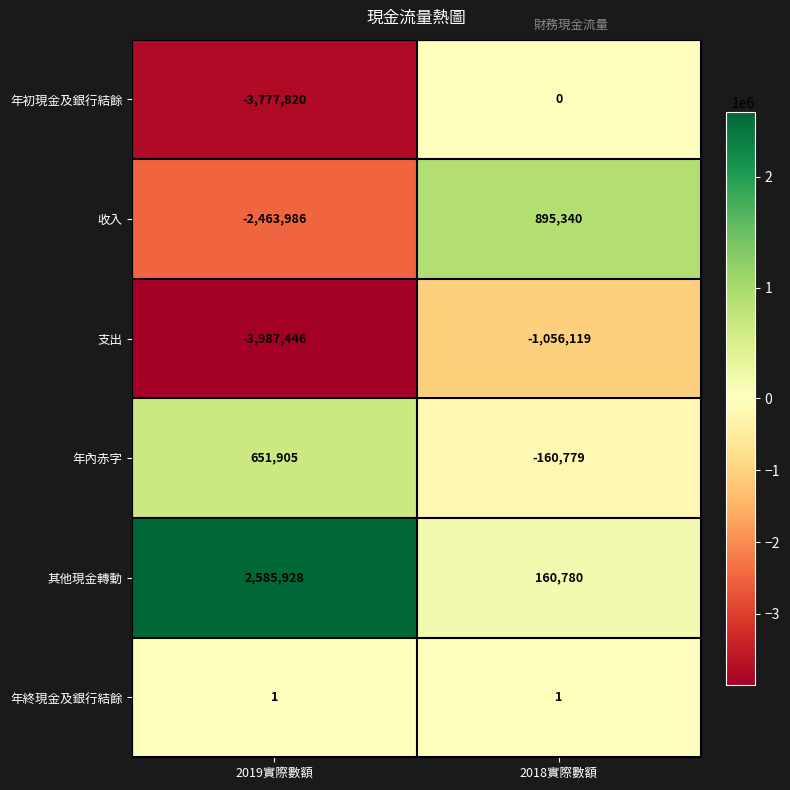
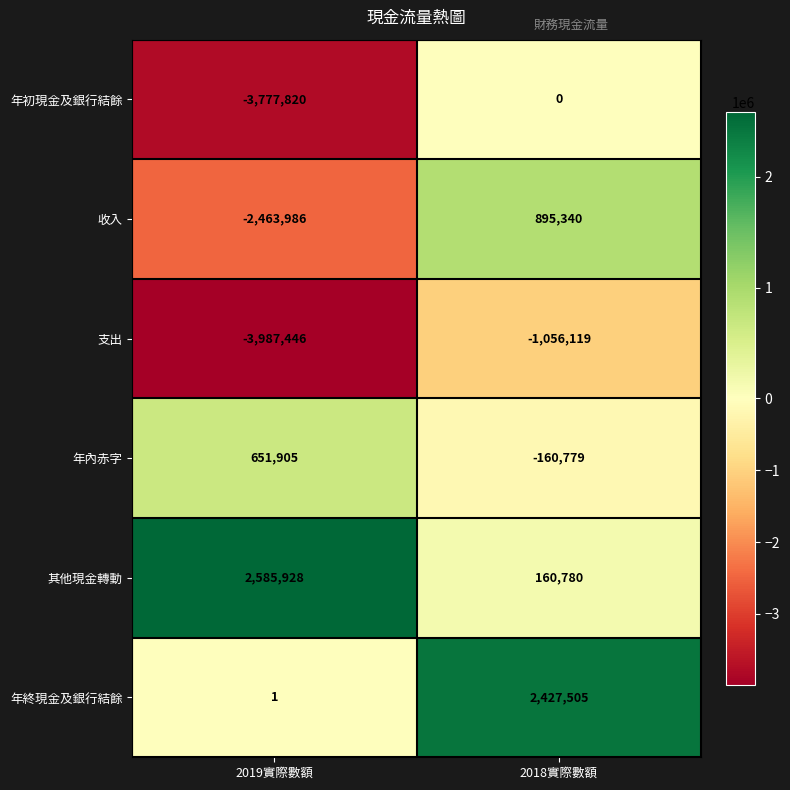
  {
    "年初現金及銀行結餘": {
      "2019實際數額": "-3,777,820",
      "2018實際數額": "0"
    },
    "收入": {
      "2019實際數額": "-2,463,986",
      "2018實際數額": "895,340"
    },
    "支出": {
      "2019實際數額": "-3,987,446",
      "2018實際數額": "-1,056,119"
    },
    "年內赤字": {
      "2019實際數額": "651,905",
      "2018實際數額": "-160,779"
    },
    "其他現金轉動": {
      "2019實際數額": "2,585,928",
      "2018實際數額": "160,780"
    },
    "年終現金及銀行結餘": {
      "2019實際數額": "1",
-     "2018實際數額": "1"
+     "2018實際數額": "2,427,505"
    }
  }
